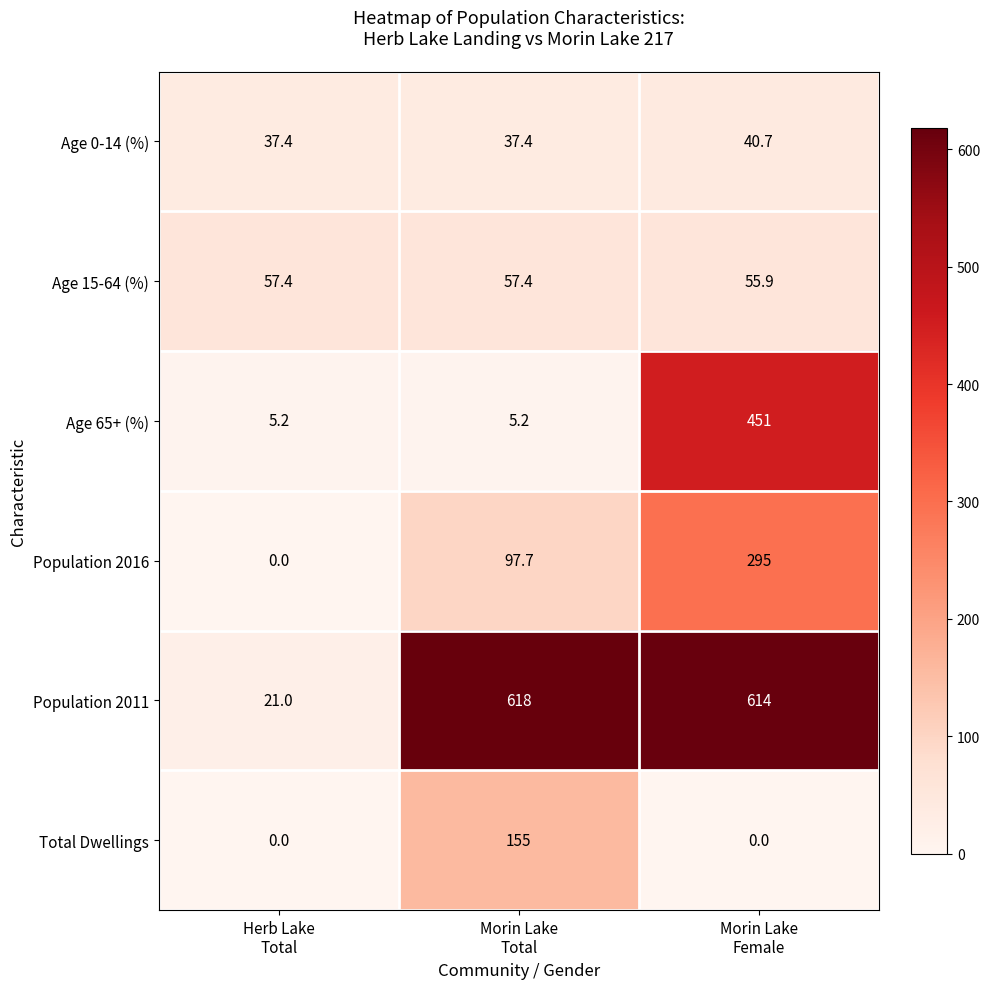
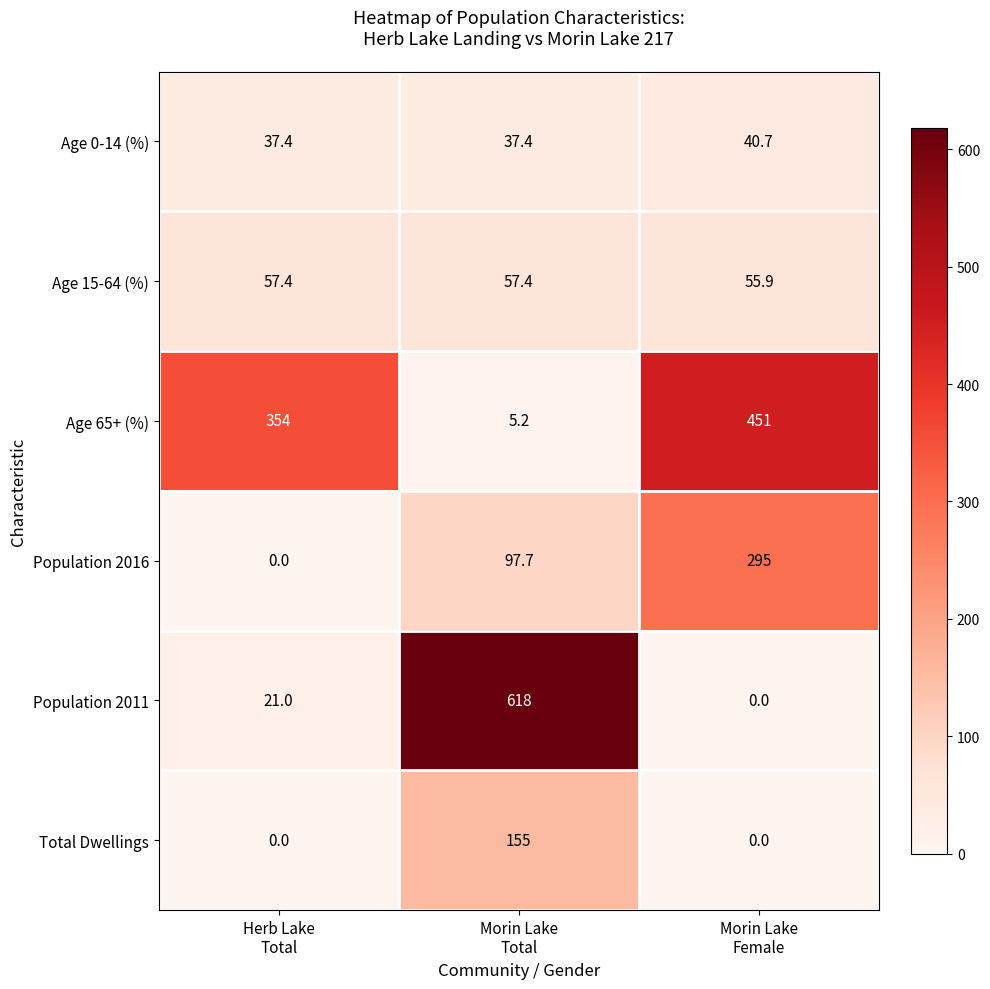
  {
    "Age 0-14 (%)": {
      "Herb Lake Total": 37.4,
      "Morin Lake Total": 37.4,
      "Morin Lake Female": 40.7
    },
    "Age 15-64 (%)": {
      "Herb Lake Total": 57.4,
      "Morin Lake Total": 57.4,
      "Morin Lake Female": 55.9
    },
    "Age 65+ (%)": {
-     "Herb Lake Total": 5.2,
+     "Herb Lake Total": 354,
      "Morin Lake Total": 5.2,
      "Morin Lake Female": 451
    },
    "Population 2016": {
      "Herb Lake Total": 0.0,
      "Morin Lake Total": 97.7,
      "Morin Lake Female": 295
    },
    "Population 2011": {
      "Herb Lake Total": 21.0,
      "Morin Lake Total": 618,
-     "Morin Lake Female": 614
+     "Morin Lake Female": 0.0
    },
    "Total Dwellings": {
      "Herb Lake Total": 0.0,
      "Morin Lake Total": 155,
      "Morin Lake Female": 0.0
    }
  }
